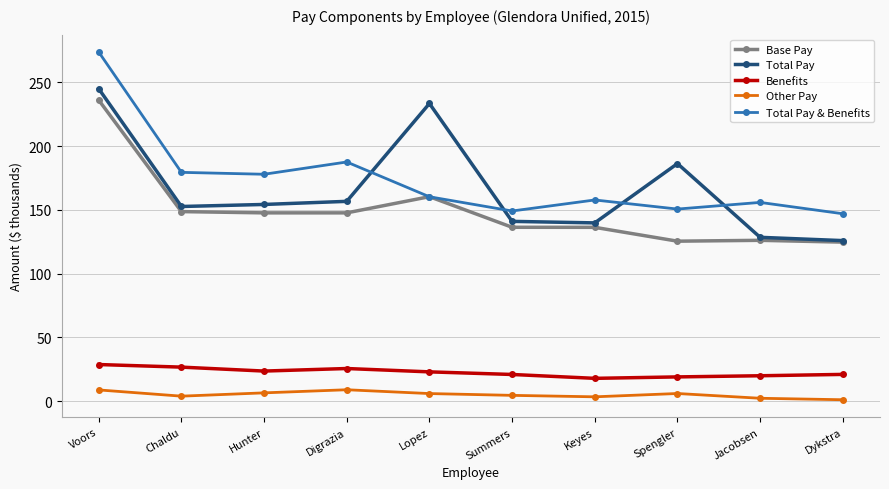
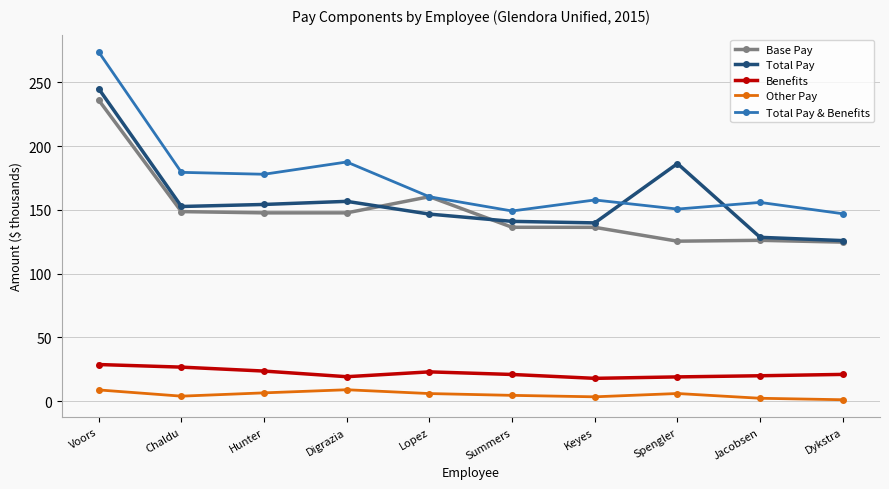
  {
    "Base Pay": {
      "Voors": 236,
      "Chaldu": 149,
      "Hunter": 148,
      "Digrazia": 148,
      "Summers": 136,
      "Keyes": 136,
      "Spengler": 126,
      "Jacobsen": 126
    },
    "Total Pay": {
      "Voors": 245,
      "Chaldu": 153,
      "Hunter": 154,
      "Digrazia": 157,
-     "Lopez": 233,
+     "Lopez": 147,
      "Summers": 141,
      "Keyes": 140,
      "Spengler": 186,
      "Jacobsen": 129
    },
    "Benefits": {
      "Voors": 29,
      "Chaldu": 27,
      "Hunter": 24,
-     "Digrazia": 26,
+     "Digrazia": 19,
      "Lopez": 23,
      "Summers": 21,
      "Keyes": 18,
      "Spengler": 19,
      "Jacobsen": 20,
      "Dykstra": 21
    },
    "Other Pay": {
      "Voors": 9,
      "Chaldu": 4,
      "Hunter": 7,
      "Digrazia": 9,
      "Lopez": 6,
      "Summers": 5,
      "Keyes": 3,
      "Spengler": 6,
      "Jacobsen": 2,
      "Dykstra": 1
    },
    "Total Pay & Benefits": {
      "Voors": 274,
      "Chaldu": 179,
      "Hunter": 178,
      "Digrazia": 188,
      "Summers": 149,
      "Keyes": 158,
      "Spengler": 151,
      "Jacobsen": 156,
      "Dykstra": 147
    }
  }
